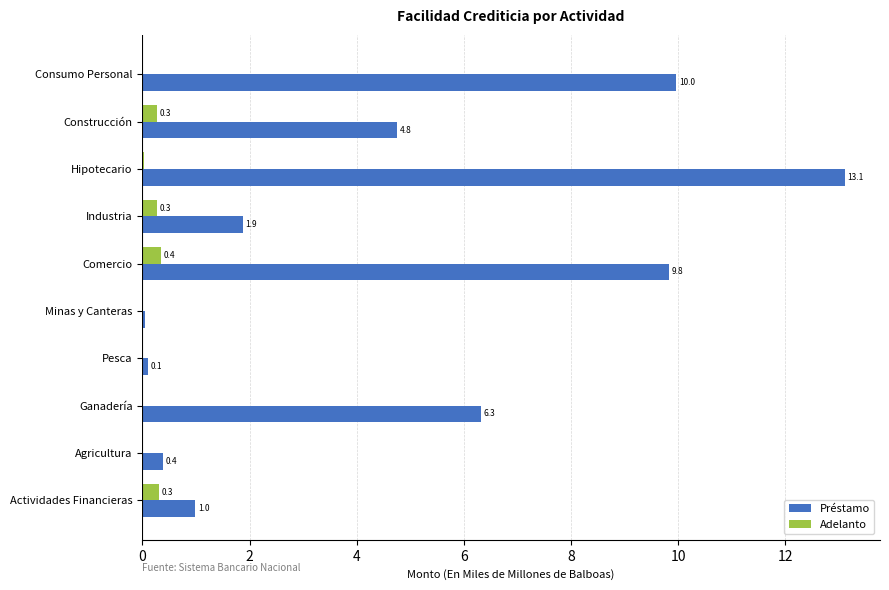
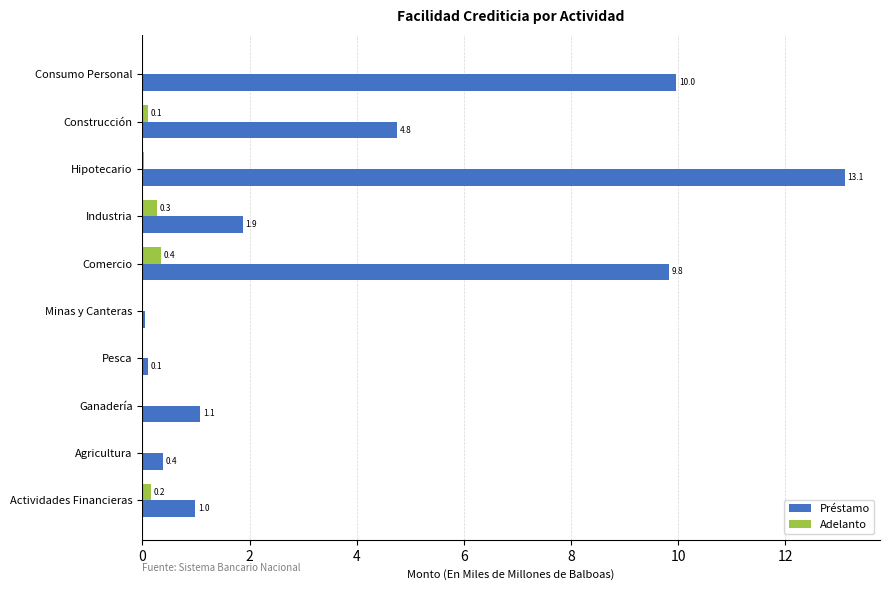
  {
    "Préstamo": {
      "Consumo Personal": 10.0,
      "Construcción": 4.8,
      "Hipotecario": 13.1,
      "Industria": 1.9,
      "Comercio": 9.8,
      "Pesca": 0.1,
-     "Ganadería": 6.3,
+     "Ganadería": 1.1,
      "Agricultura": 0.4,
      "Actividades Financieras": 1.0
    },
    "Adelanto": {
-     "Construcción": 0.3,
+     "Construcción": 0.1,
      "Industria": 0.3,
      "Comercio": 0.4,
-     "Actividades Financieras": 0.3
+     "Actividades Financieras": 0.2
    }
  }
